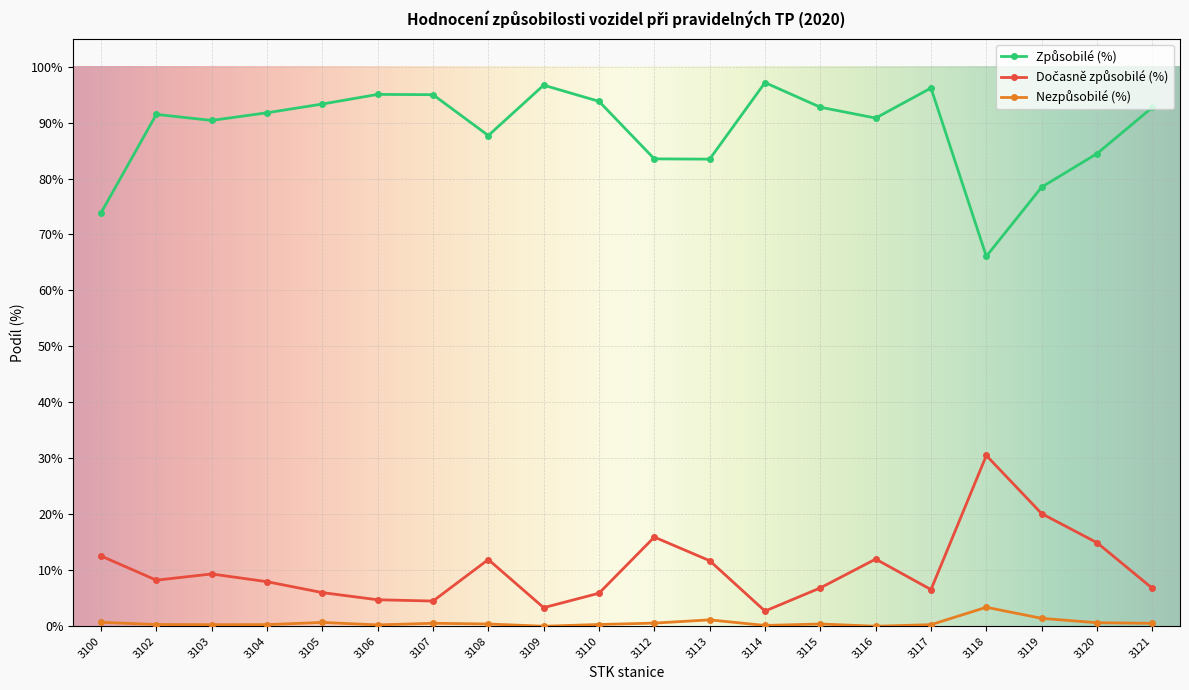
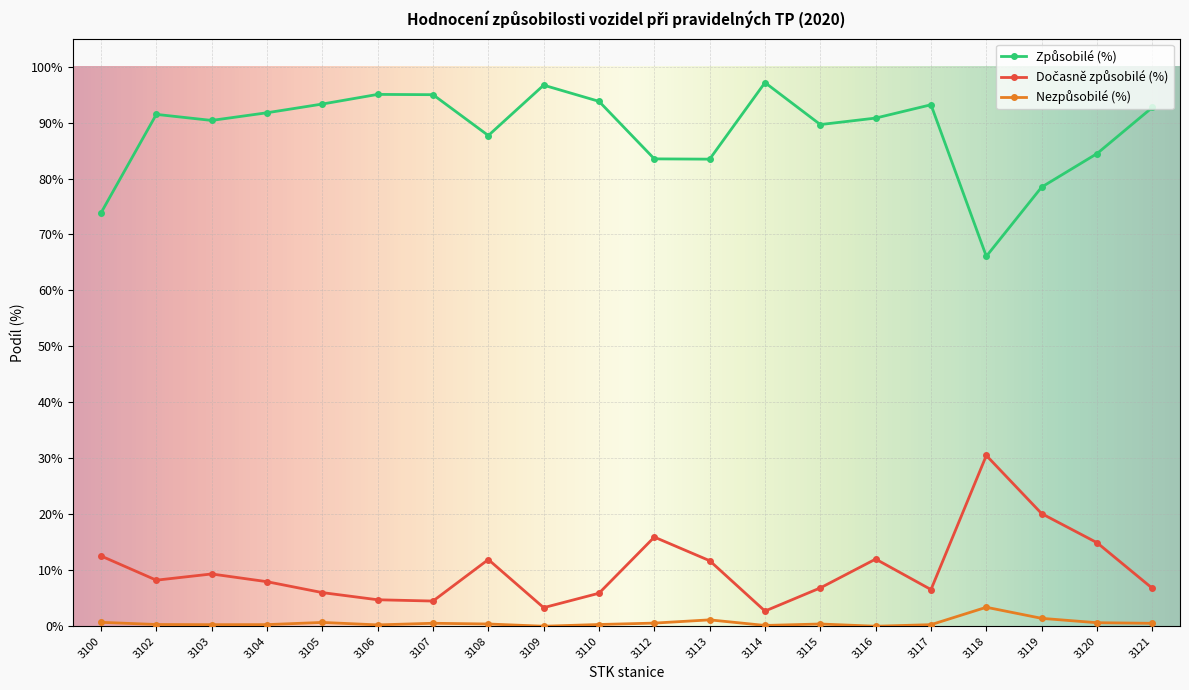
  {
    "Způsobilé (%)": {
      "3100": "74%",
      "3102": "91%",
      "3103": "90%",
      "3104": "92%",
      "3105": "93%",
      "3106": "95%",
      "3107": "95%",
      "3108": "88%",
      "3109": "97%",
      "3110": "94%",
      "3112": "84%",
      "3113": "83%",
      "3114": "97%",
-     "3115": "93%",
+     "3115": "90%",
      "3116": "91%",
-     "3117": "96%",
+     "3117": "93%",
      "3118": "66%",
      "3119": "78%",
      "3120": "84%"
    }
  }
